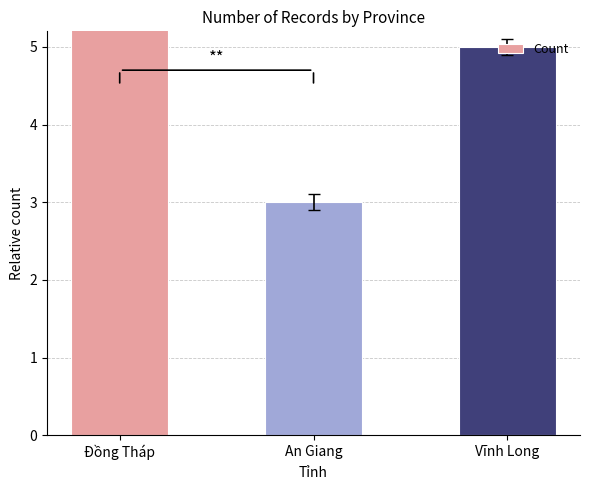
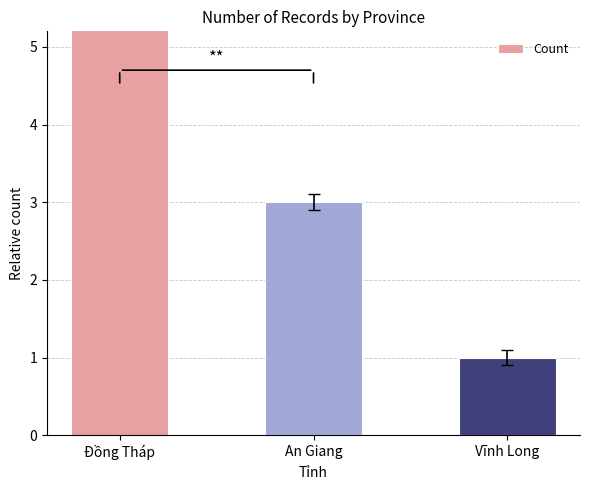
  {
    "Count": {
      "An Giang": 3,
-     "Vĩnh Long": 5
+     "Vĩnh Long": 1
    }
  }
